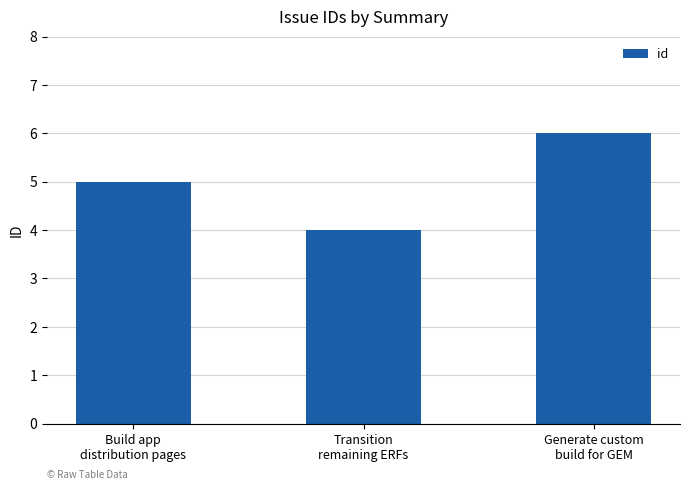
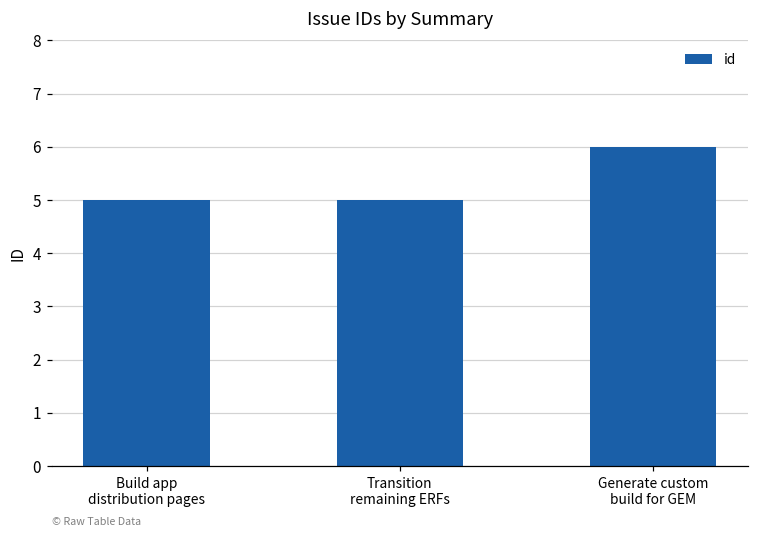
  {
    "Build app distribution pages": 5,
-   "Transition remaining ERFs": 4,
+   "Transition remaining ERFs": 5,
    "Generate custom build for GEM": 6
  }
